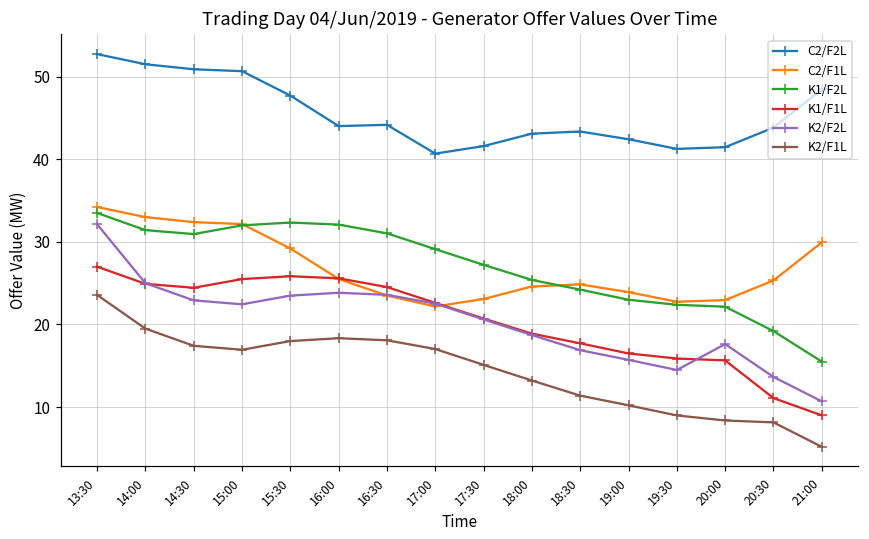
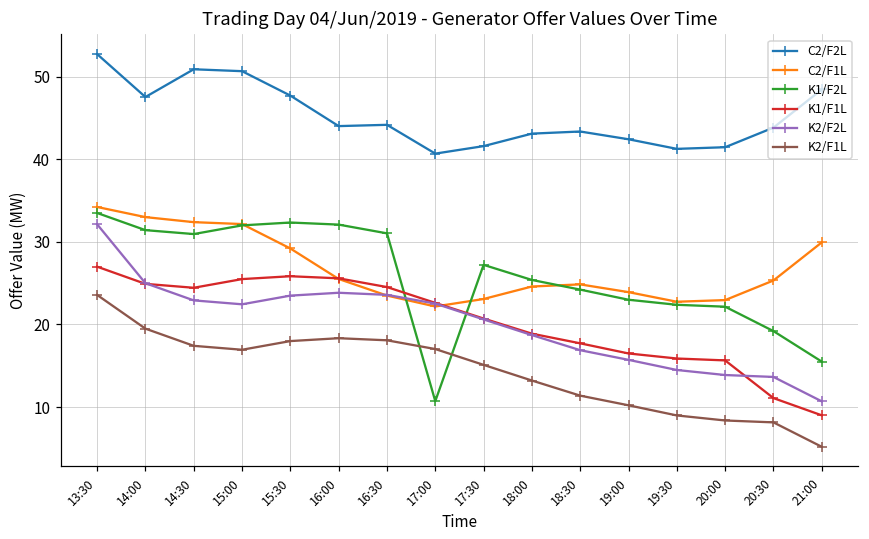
  {
    "C2/F2L": {
      "13:30": 53,
-     "14:00": 51,
+     "14:00": 48,
      "14:30": 51,
      "15:00": 51,
      "15:30": 48,
      "16:00": 44,
      "16:30": 44,
      "17:00": 41,
      "17:30": 42,
      "18:00": 43,
      "18:30": 43,
      "19:00": 42,
      "19:30": 41,
      "20:00": 41
    },
    "C2/F1L": {
      "13:30": 34,
      "14:00": 33,
      "14:30": 32,
      "15:30": 29,
      "17:00": 22,
      "17:30": 23,
      "18:00": 25,
      "18:30": 25,
      "19:00": 24,
      "19:30": 23,
      "20:00": 23,
      "20:30": 25,
      "21:00": 30
    },
    "K1/F2L": {
      "13:30": 33,
      "14:00": 31,
      "14:30": 31,
      "15:30": 32,
      "16:00": 32,
      "16:30": 31,
-     "17:00": 29,
+     "17:00": 11,
      "17:30": 27,
      "18:00": 25,
      "18:30": 24,
      "19:00": 23,
      "19:30": 22,
      "20:00": 22,
      "20:30": 19,
      "21:00": 15
    },
    "K1/F1L": {
      "13:30": 27,
      "14:30": 24,
      "15:00": 25,
      "15:30": 26,
      "16:30": 25,
      "18:30": 18,
      "19:00": 16,
      "19:30": 16,
      "20:00": 16,
      "20:30": 11,
      "21:00": 9
    },
    "K2/F2L": {
      "13:30": 32,
      "14:30": 23,
      "15:00": 22,
      "15:30": 23,
      "16:00": 24,
      "18:30": 17,
      "19:00": 16,
      "19:30": 14,
-     "20:00": 18,
+     "20:00": 14,
      "20:30": 14,
      "21:00": 11
    },
    "K2/F1L": {
      "13:30": 24,
      "14:00": 19,
      "14:30": 17,
      "15:00": 17,
      "15:30": 18,
      "16:00": 18,
      "16:30": 18,
      "17:00": 17,
      "17:30": 15,
      "18:00": 13,
      "18:30": 11,
      "19:00": 10,
      "19:30": 9,
      "20:00": 8,
      "20:30": 8,
      "21:00": 5
    }
  }
